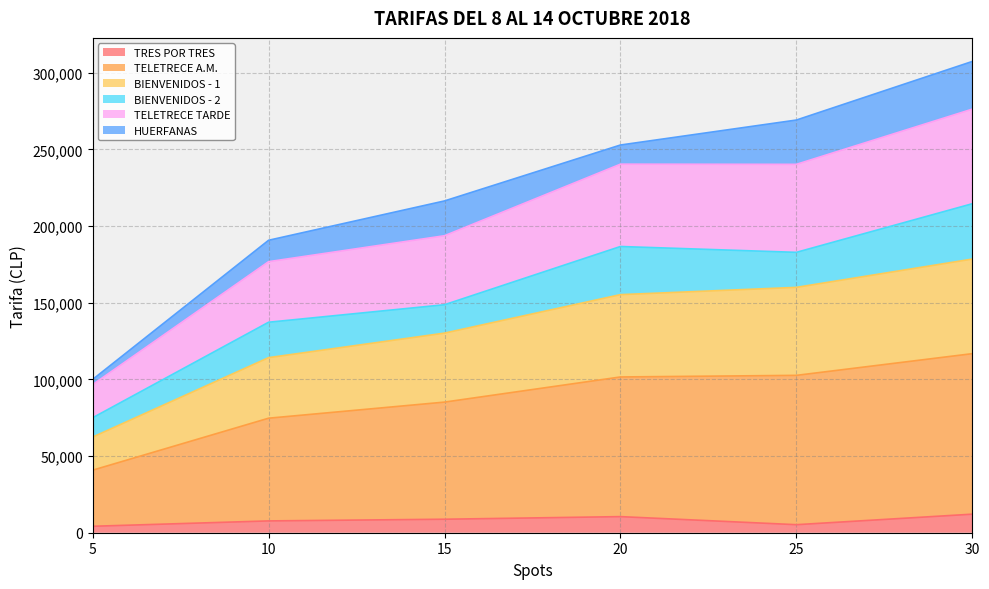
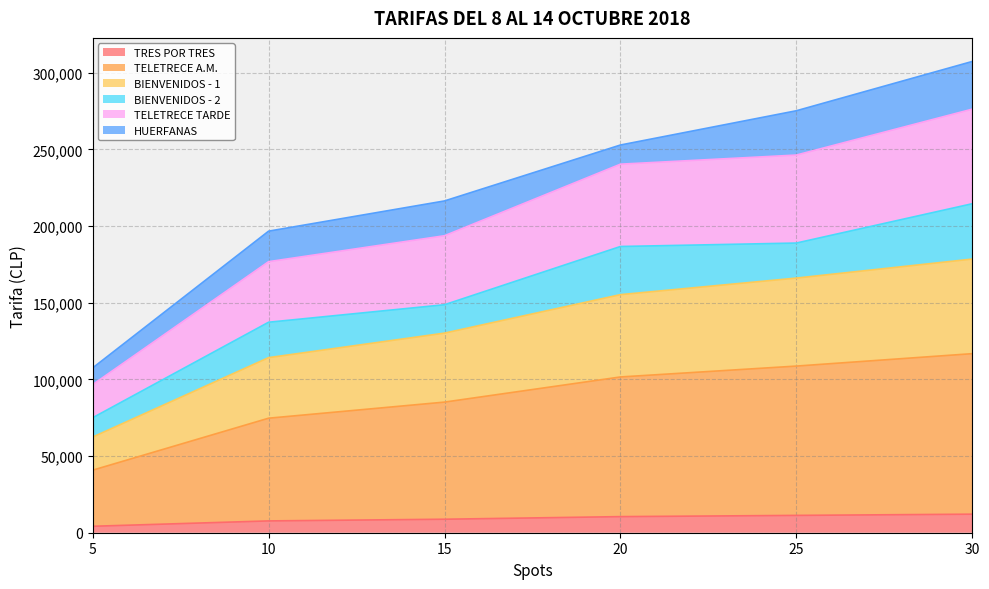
  {
    "TRES POR TRES": {
      "5": "4,000",
      "10": "8,000",
      "15": "9,000",
      "20": "11,000",
-     "25": "5,000",
+     "25": "11,000",
      "30": "12,000"
    },
    "BIENVENIDOS - 2": {
      "5": "13,000",
      "10": "23,000",
      "15": "19,000",
      "20": "31,000",
      "25": "23,000",
      "30": "36,000"
    },
    "TELETRECE TARDE": {
      "5": "22,000",
      "10": "40,000",
      "15": "45,000",
      "20": "54,000",
      "25": "57,000",
      "30": "62,000"
    },
    "HUERFANAS": {
-     "5": "3,000",
-     "10": "14,000",
+     "5": "11,000",
+     "10": "20,000",
      "15": "23,000",
      "20": "12,000",
      "25": "29,000",
      "30": "31,000"
    }
  }
